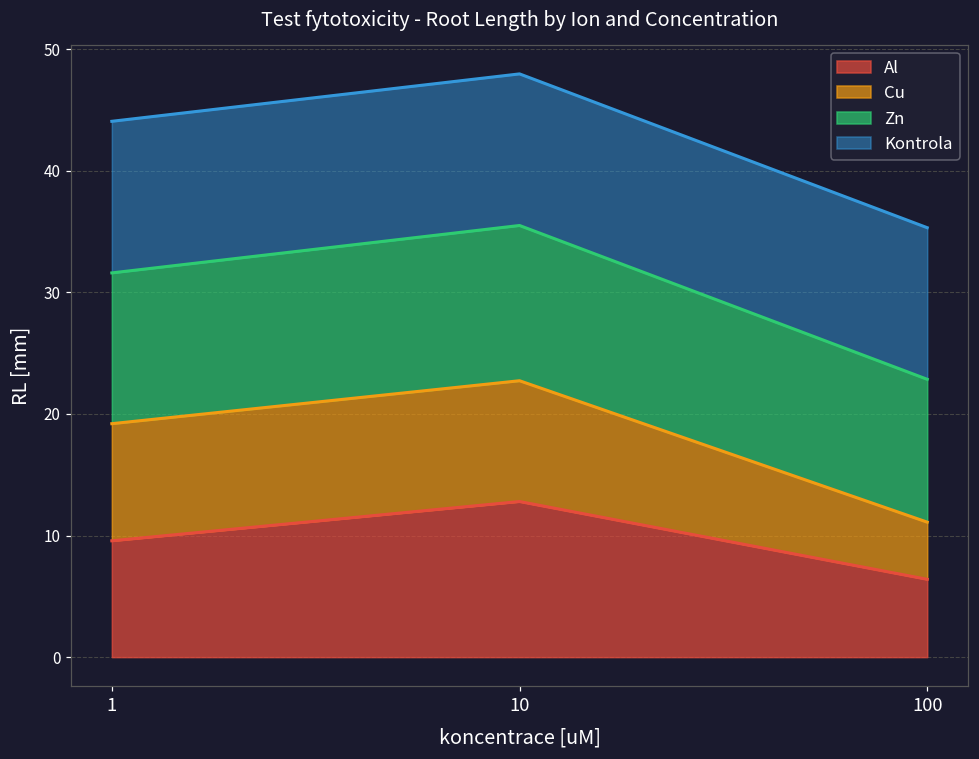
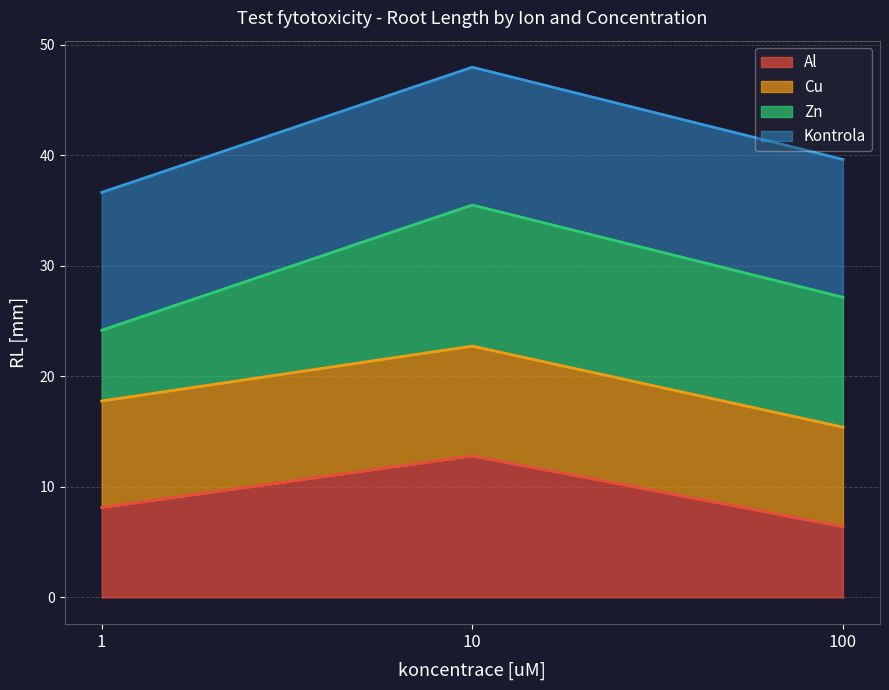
  {
    "Al": {
-     "1": 9.6,
+     "1": 8.1,
      "10": 12.8,
      "100": 6.4
    },
    "Cu": {
      "1": 9.6,
      "10": 9.9,
-     "100": 4.7
+     "100": 9.0
    },
    "Zn": {
-     "1": 12.4,
+     "1": 6.4,
      "10": 12.8,
      "100": 11.7
    },
    "Kontrola": {
      "1": 12.5,
      "10": 12.5,
      "100": 12.5
    }
  }
